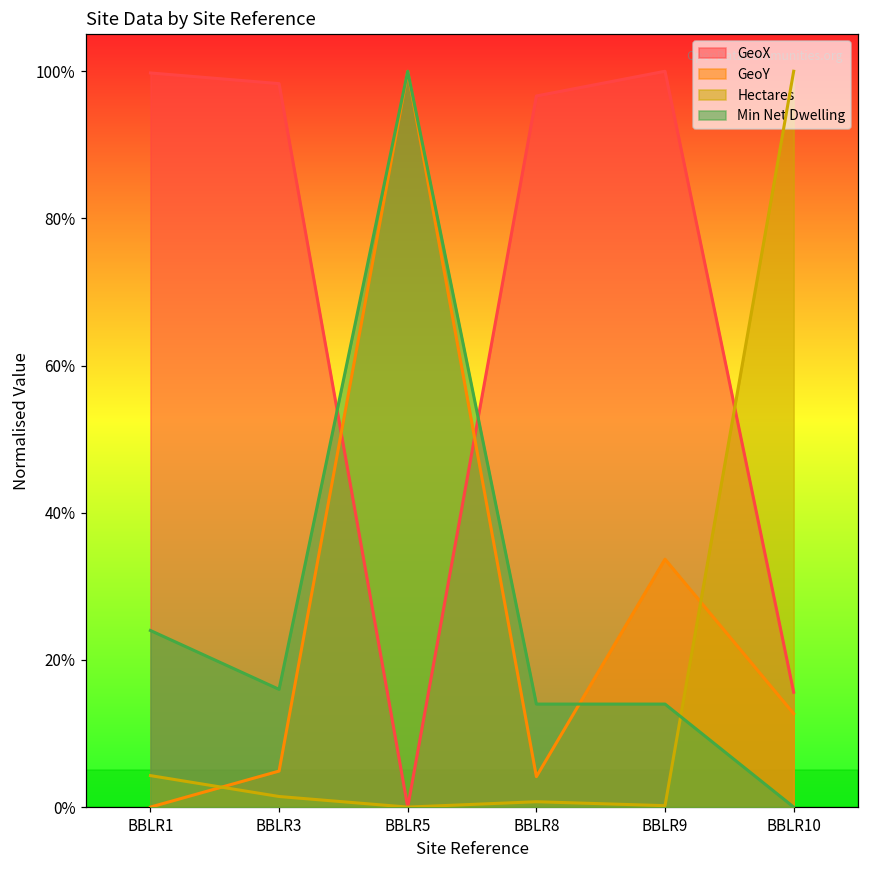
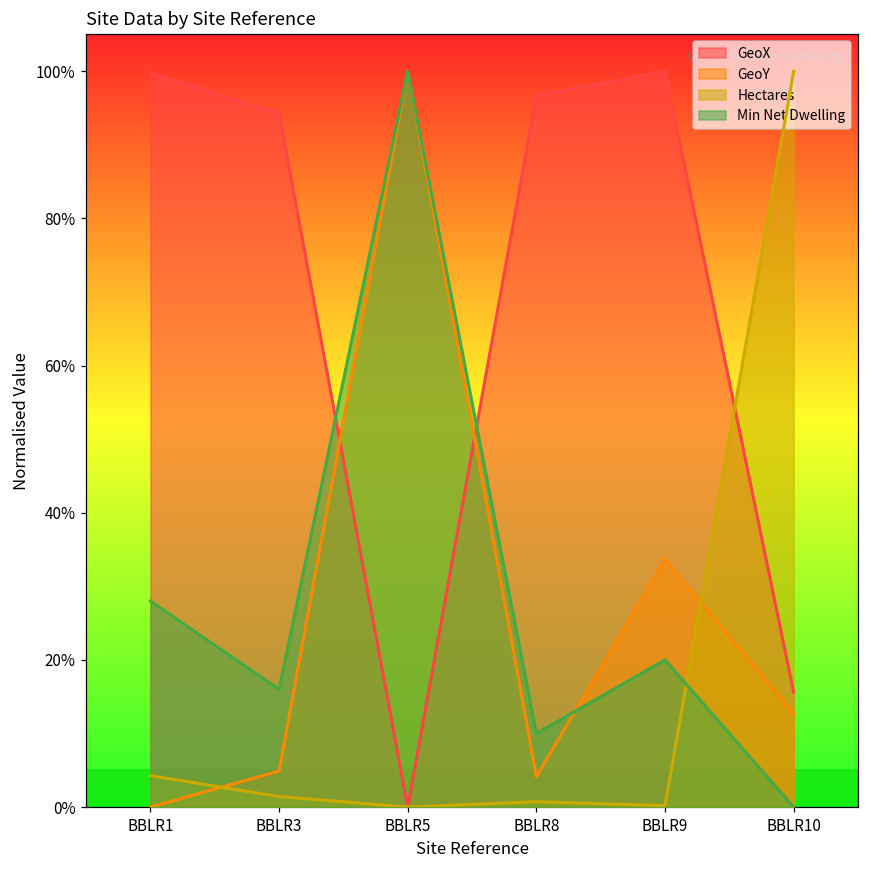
  {
    "GeoX": {
      "BBLR1": "100%",
-     "BBLR3": "98%",
+     "BBLR3": "94%",
      "BBLR8": "97%",
      "BBLR9": "100%",
      "BBLR10": "16%"
    },
    "Min Net Dwelling": {
-     "BBLR1": "24%",
+     "BBLR1": "28%",
      "BBLR3": "16%",
-     "BBLR8": "14%",
-     "BBLR9": "14%"
+     "BBLR8": "10%",
+     "BBLR9": "20%"
    }
  }
